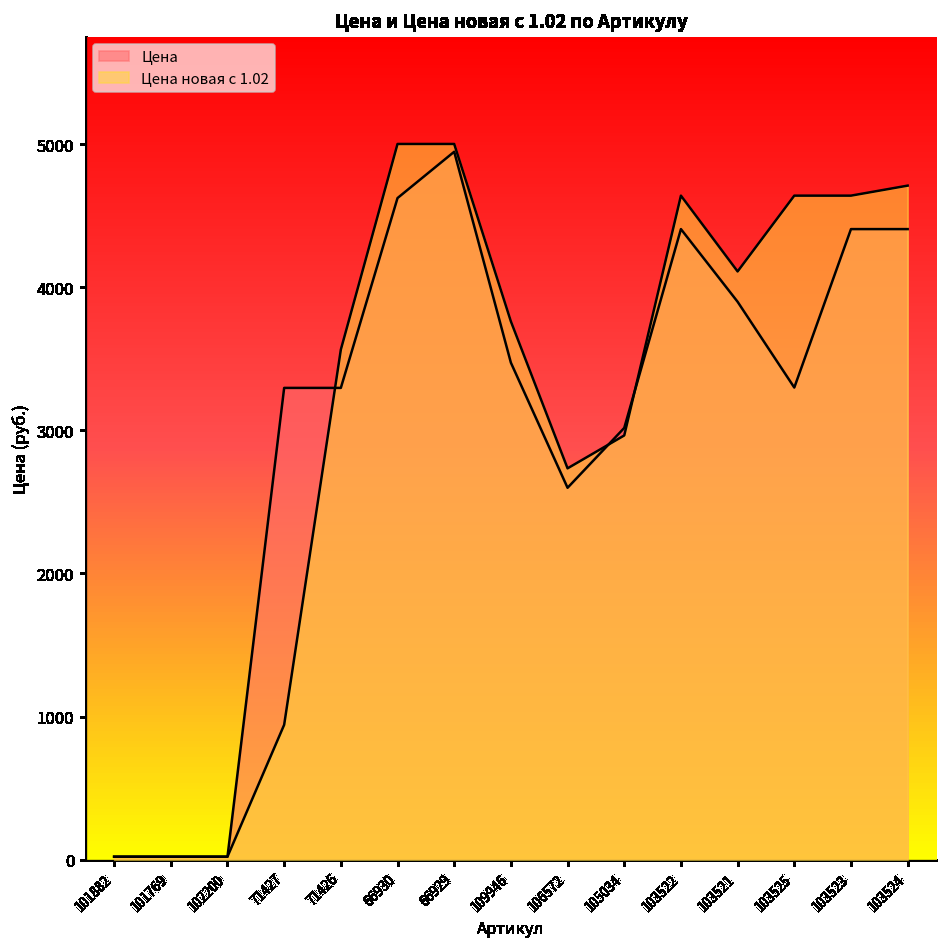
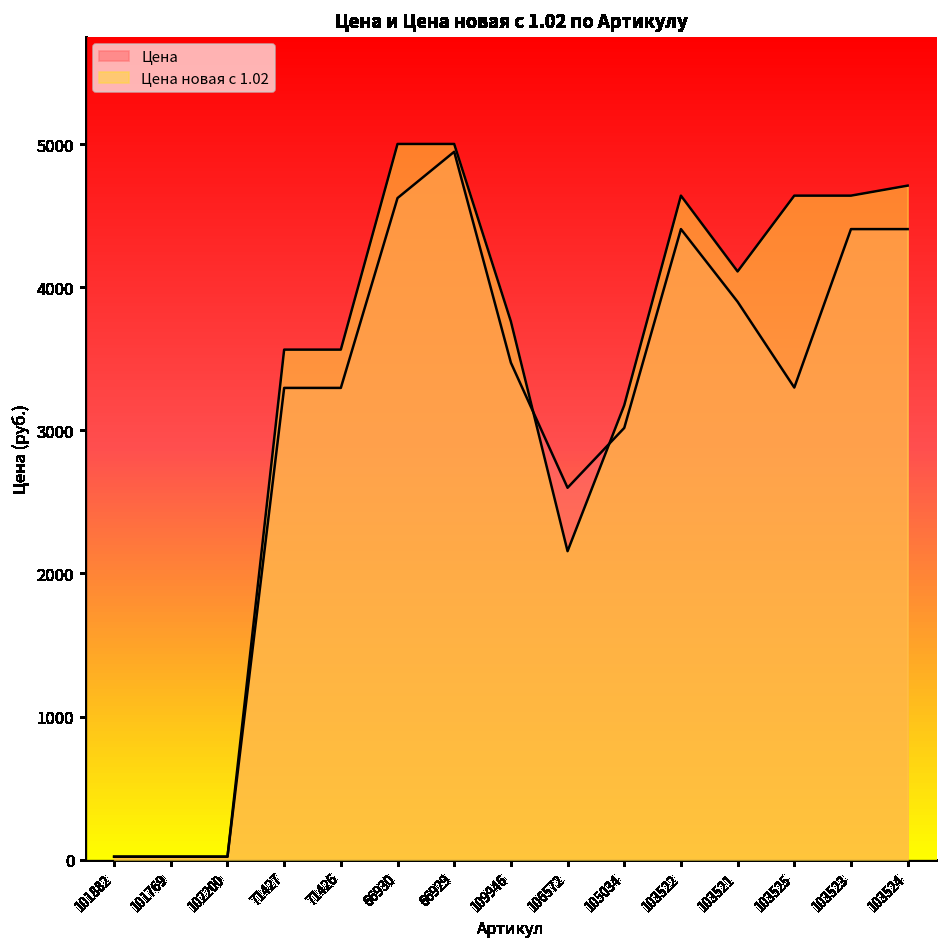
  {
    "Цена": {
      "71427": 3300,
      "71426": 3300,
      "66930": 4620,
      "66929": 4950,
      "109946": 3470,
      "106572": 2600,
      "105034": 3020,
      "103522": 4410,
      "103521": 3900,
      "103525": 3300,
      "103523": 4410,
      "103524": 4410
    },
    "Цена новая с 1.02": {
-     "71427": 940,
+     "71427": 3560,
      "71426": 3560,
      "66930": 5000,
      "66929": 5000,
      "109946": 3760,
-     "106572": 2730,
-     "105034": 2960,
+     "106572": 2160,
+     "105034": 3180,
      "103522": 4640,
      "103521": 4110,
      "103525": 4640,
      "103523": 4640,
      "103524": 4710
    }
  }
